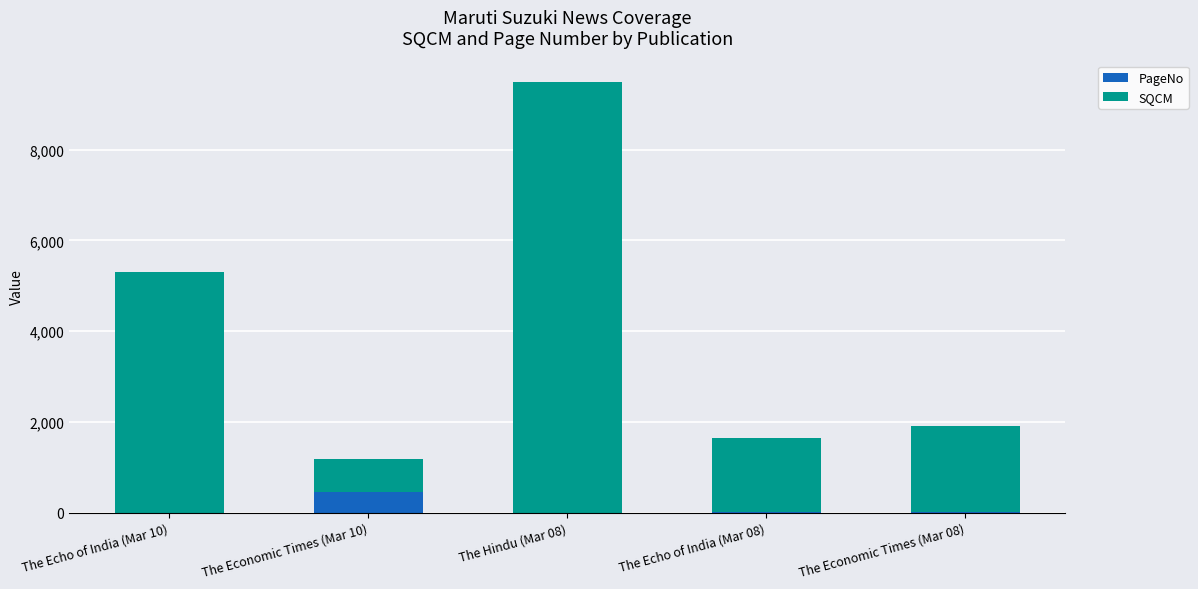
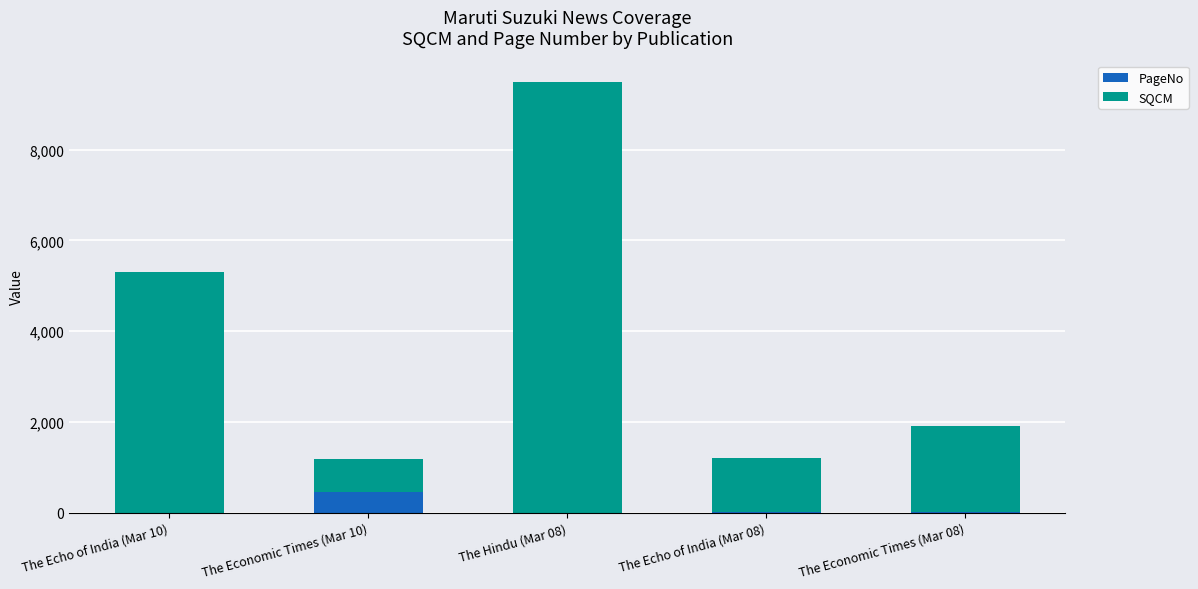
  {
    "PageNo": {
      "The Economic Times (Mar 10)": "500"
    },
    "SQCM": {
      "The Echo of India (Mar 10)": "5,300",
      "The Economic Times (Mar 10)": "700",
      "The Hindu (Mar 08)": "9,500",
-     "The Echo of India (Mar 08)": "1,600",
+     "The Echo of India (Mar 08)": "1,200",
      "The Economic Times (Mar 08)": "1,900"
    }
  }
